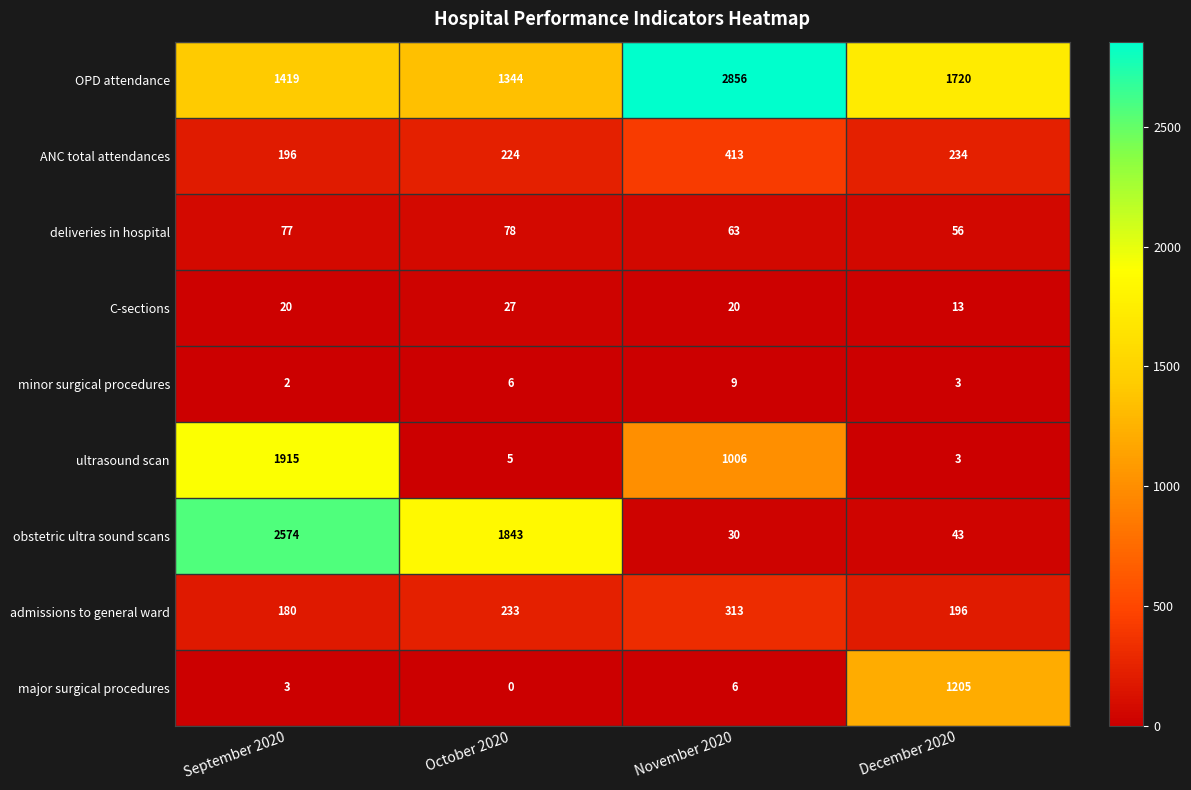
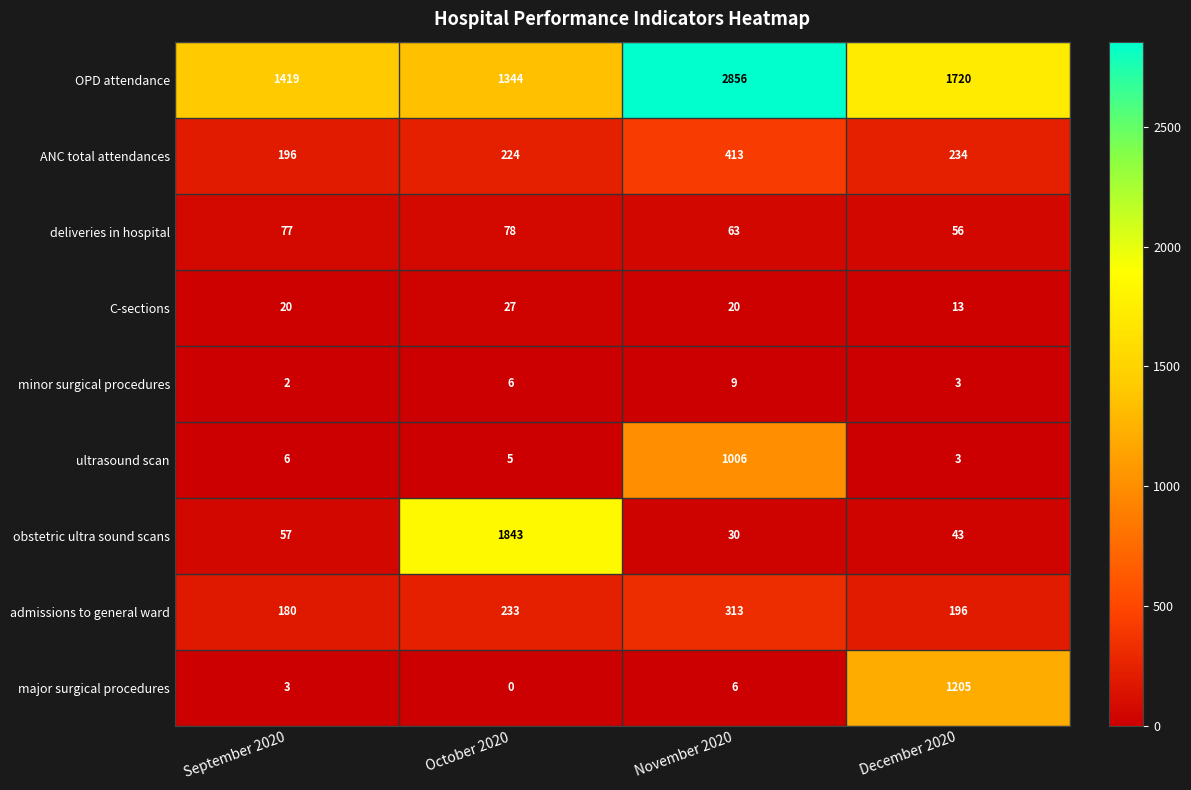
  {
    "OPD attendance": {
      "September 2020": 1419,
      "October 2020": 1344,
      "November 2020": 2856,
      "December 2020": 1720
    },
    "ANC total attendances": {
      "September 2020": 196,
      "October 2020": 224,
      "November 2020": 413,
      "December 2020": 234
    },
    "deliveries in hospital": {
      "September 2020": 77,
      "October 2020": 78,
      "November 2020": 63,
      "December 2020": 56
    },
    "C-sections": {
      "September 2020": 20,
      "October 2020": 27,
      "November 2020": 20,
      "December 2020": 13
    },
    "minor surgical procedures": {
      "September 2020": 2,
      "October 2020": 6,
      "November 2020": 9,
      "December 2020": 3
    },
    "ultrasound scan": {
-     "September 2020": 1915,
+     "September 2020": 6,
      "October 2020": 5,
      "November 2020": 1006,
      "December 2020": 3
    },
    "obstetric ultra sound scans": {
-     "September 2020": 2574,
+     "September 2020": 57,
      "October 2020": 1843,
      "November 2020": 30,
      "December 2020": 43
    },
    "admissions to general ward": {
      "September 2020": 180,
      "October 2020": 233,
      "November 2020": 313,
      "December 2020": 196
    },
    "major surgical procedures": {
      "September 2020": 3,
      "October 2020": 0,
      "November 2020": 6,
      "December 2020": 1205
    }
  }
